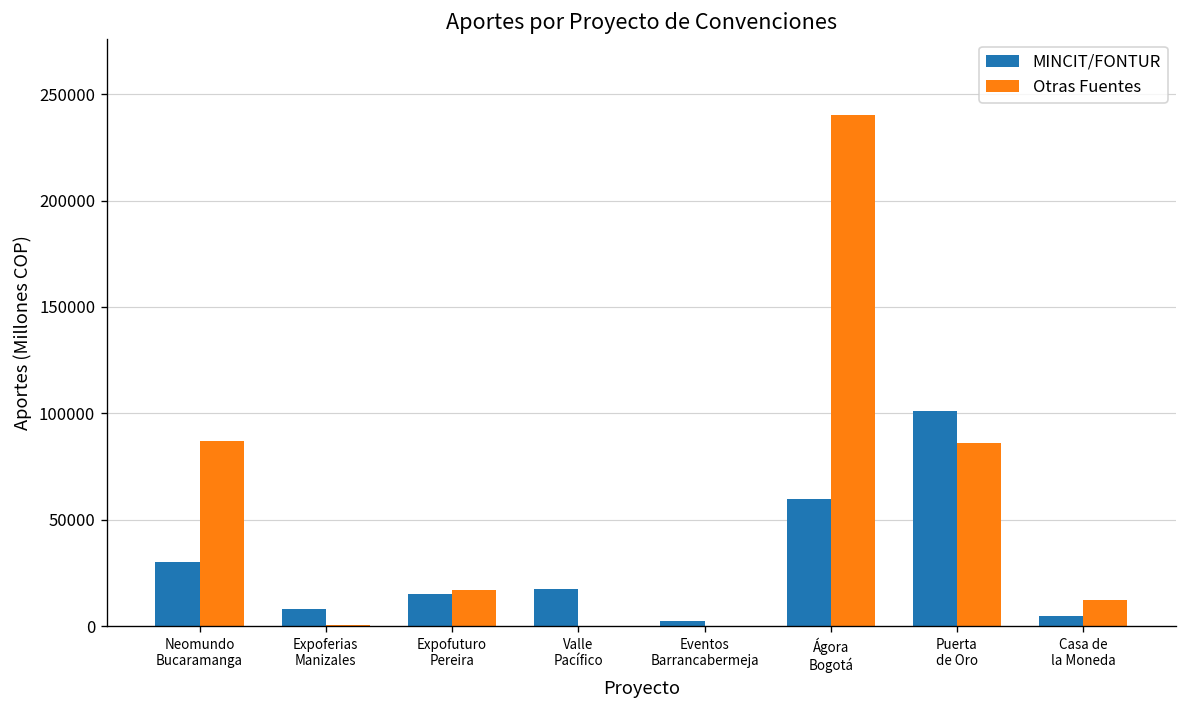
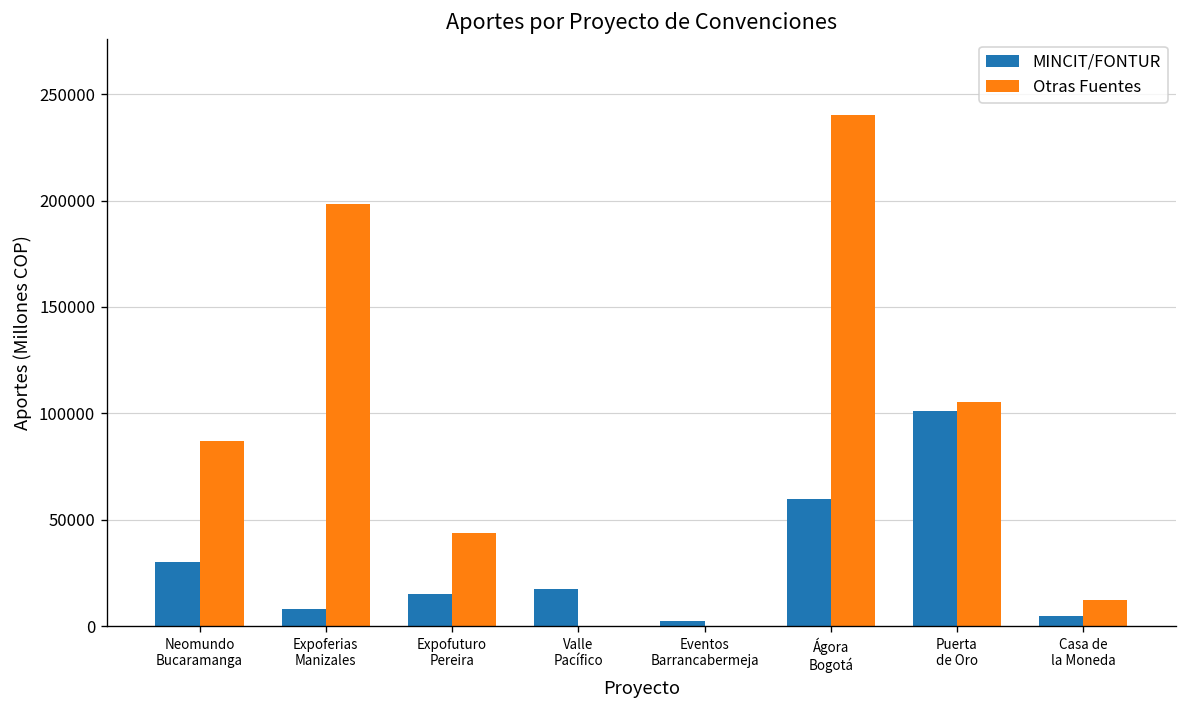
  {
    "MINCIT/FONTUR": {
      "Neomundo Bucaramanga": 30000,
      "Expoferias Manizales": 8000,
      "Expofuturo Pereira": 15000,
      "Valle Pacífico": 17000,
      "Eventos Barrancabermeja": 3000,
      "Ágora Bogotá": 60000,
      "Puerta de Oro": 101000,
      "Casa de la Moneda": 5000
    },
    "Otras Fuentes": {
      "Neomundo Bucaramanga": 87000,
-     "Expoferias Manizales": 0,
-     "Expofuturo Pereira": 17000,
+     "Expoferias Manizales": 198000,
+     "Expofuturo Pereira": 44000,
      "Valle Pacífico": 0,
      "Eventos Barrancabermeja": 0,
      "Ágora Bogotá": 240000,
-     "Puerta de Oro": 86000,
+     "Puerta de Oro": 106000,
      "Casa de la Moneda": 12000
    }
  }
